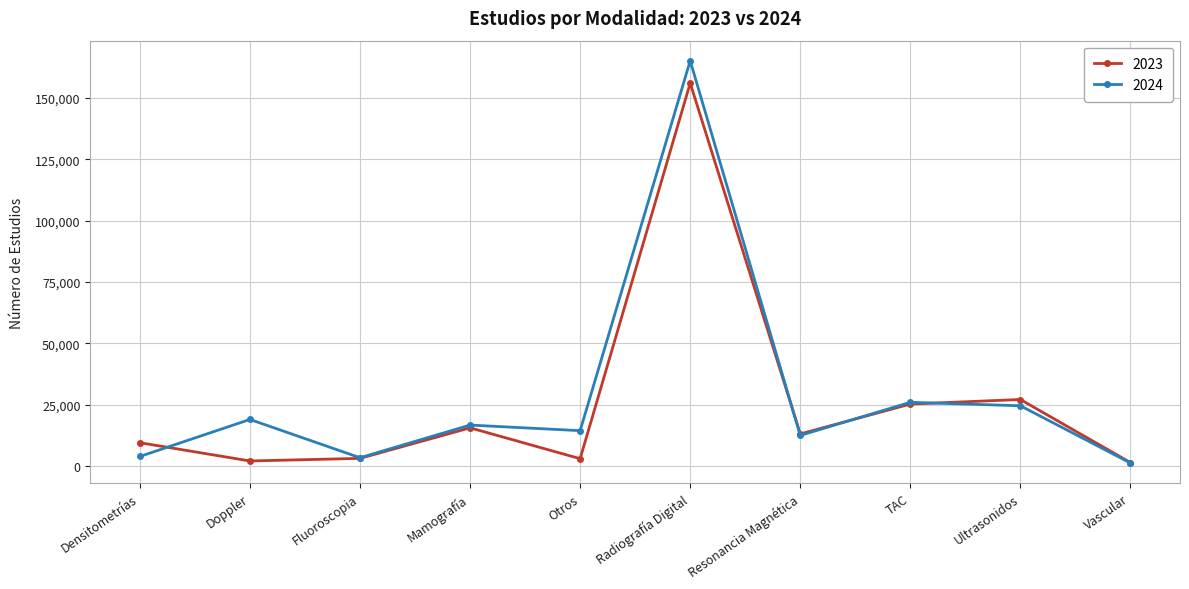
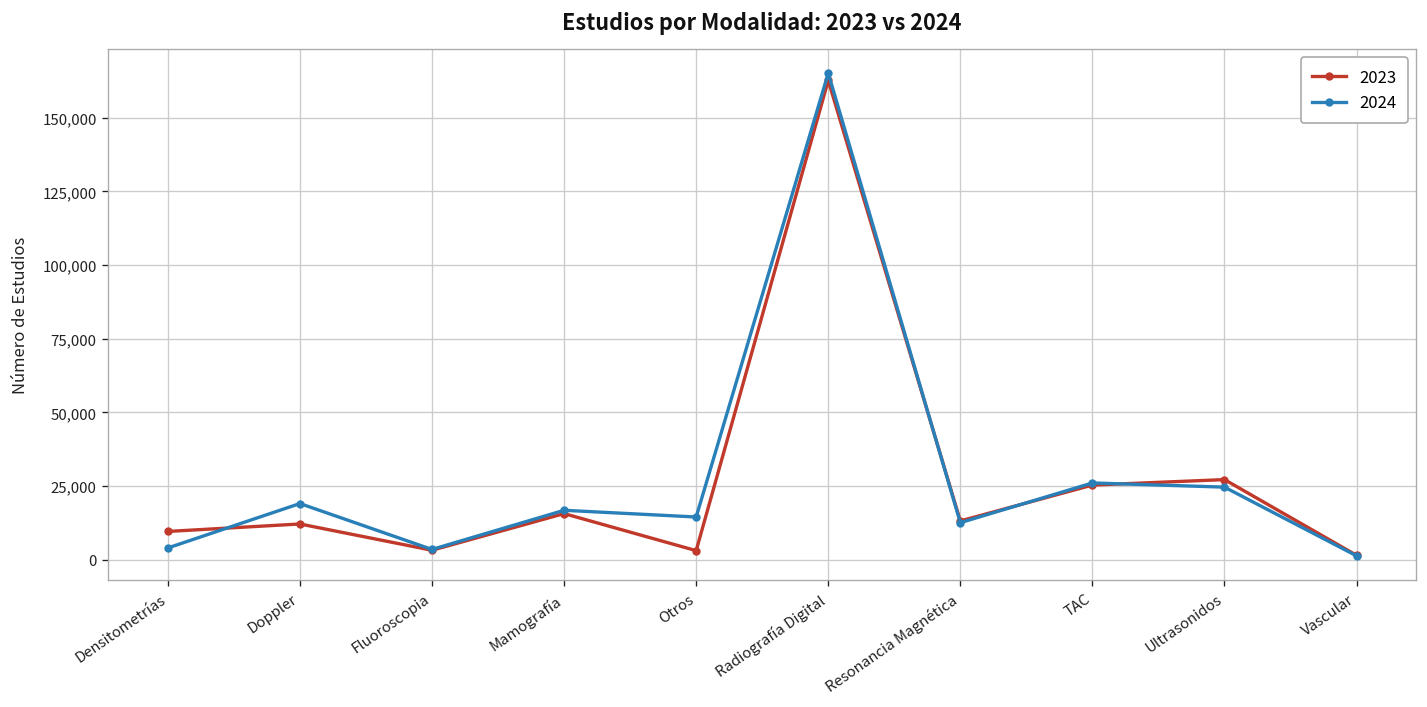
  {
    "2023": {
      "Densitometrías": "10,000",
-     "Doppler": "2,000",
+     "Doppler": "12,000",
      "Mamografía": "16,000",
      "Otros": "3,000",
-     "Radiografía Digital": "156,000",
+     "Radiografía Digital": "163,000",
      "Ultrasonidos": "27,000"
    },
    "2024": {
      "Densitometrías": "4,000",
      "Doppler": "19,000",
      "Mamografía": "17,000",
      "Otros": "14,000",
      "Radiografía Digital": "165,000",
      "Ultrasonidos": "25,000"
    }
  }
